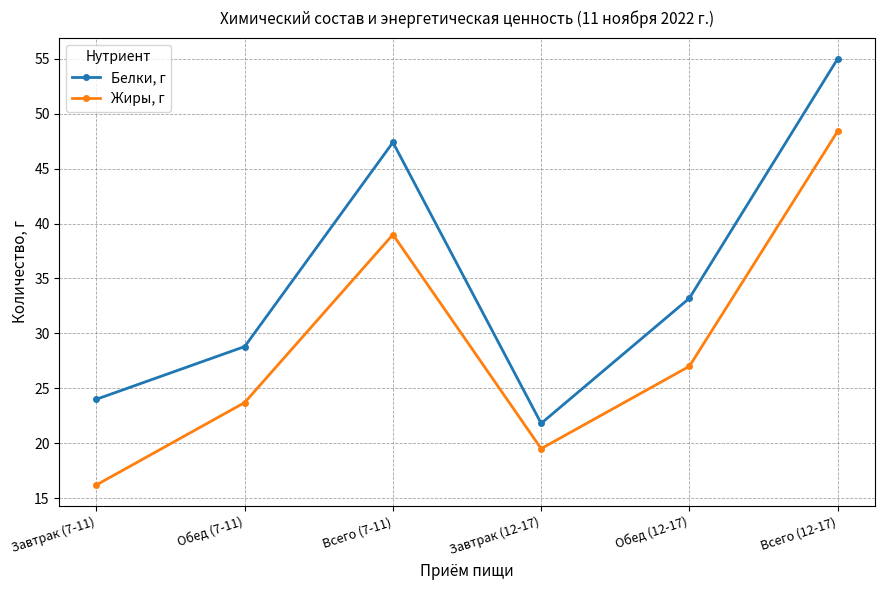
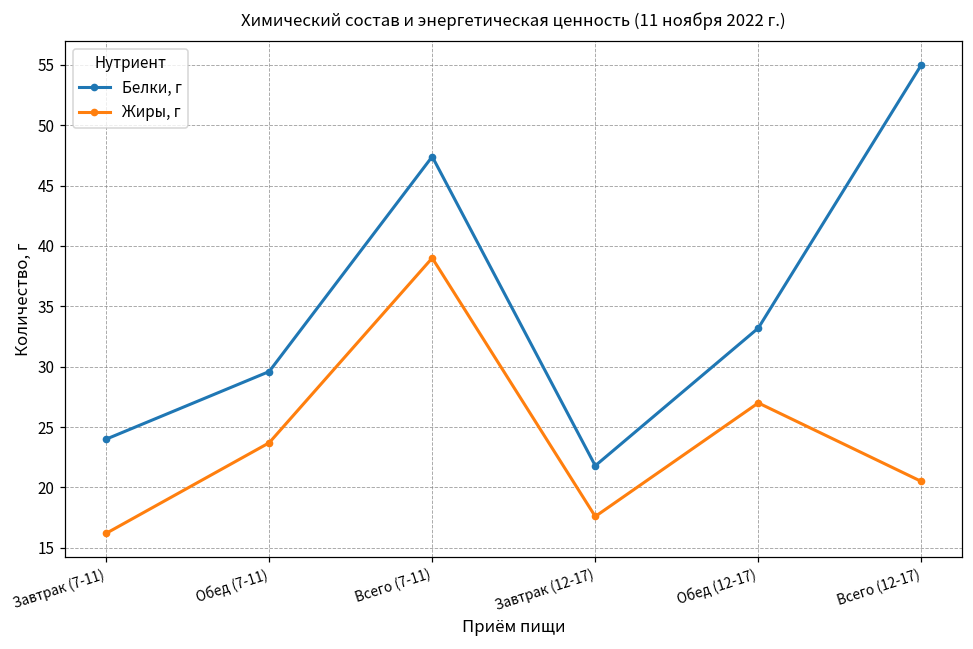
  {
    "Белки, г": {
      "Завтрак (7-11)": 24.0,
-     "Обед (7-11)": 28.8,
+     "Обед (7-11)": 29.6,
      "Всего (7-11)": 47.4,
      "Завтрак (12-17)": 21.8,
      "Обед (12-17)": 33.2,
      "Всего (12-17)": 55.0
    },
    "Жиры, г": {
      "Завтрак (7-11)": 16.2,
      "Обед (7-11)": 23.7,
      "Всего (7-11)": 39.0,
-     "Завтрак (12-17)": 19.5,
+     "Завтрак (12-17)": 17.6,
      "Обед (12-17)": 27.0,
-     "Всего (12-17)": 48.4
+     "Всего (12-17)": 20.5
    }
  }
